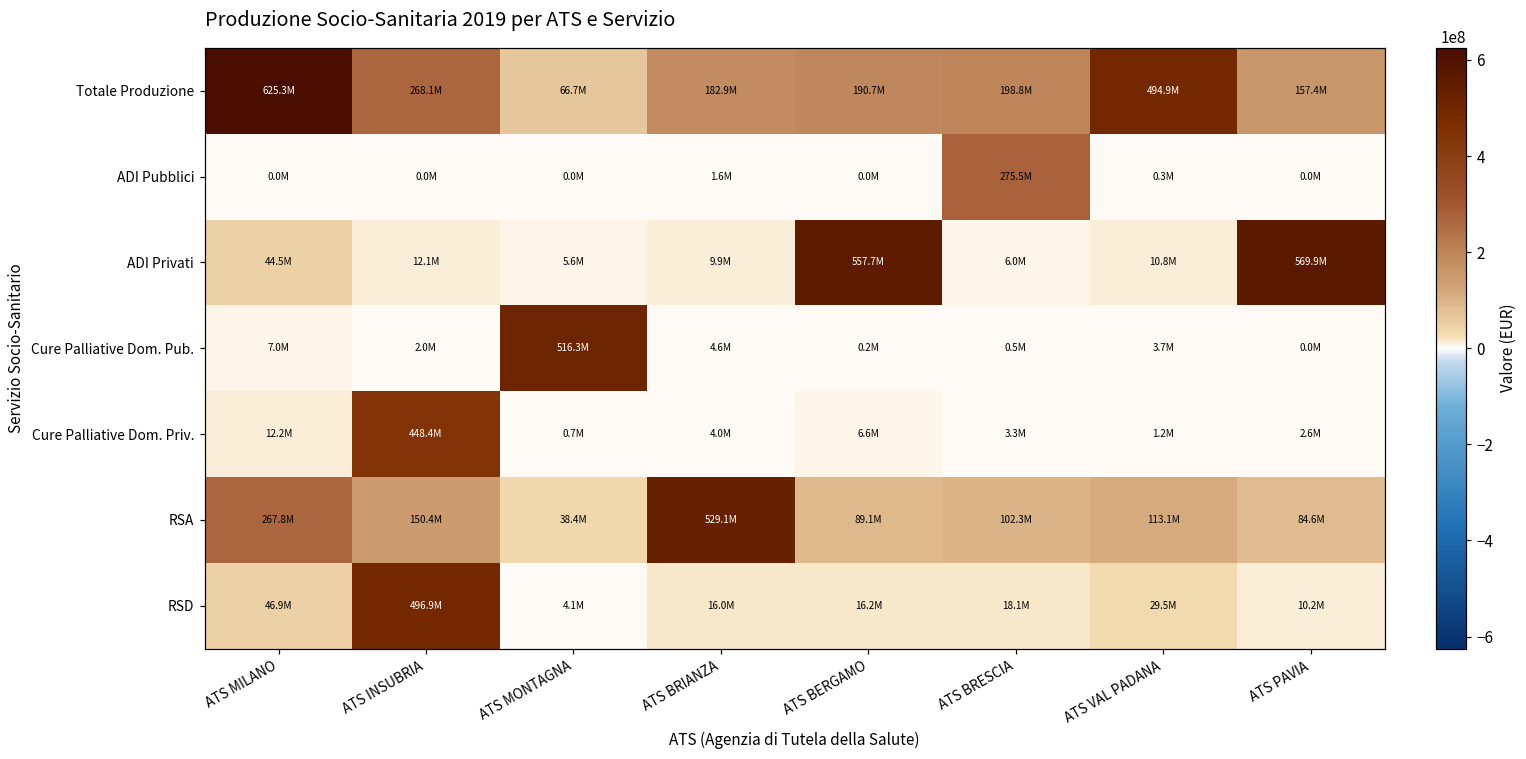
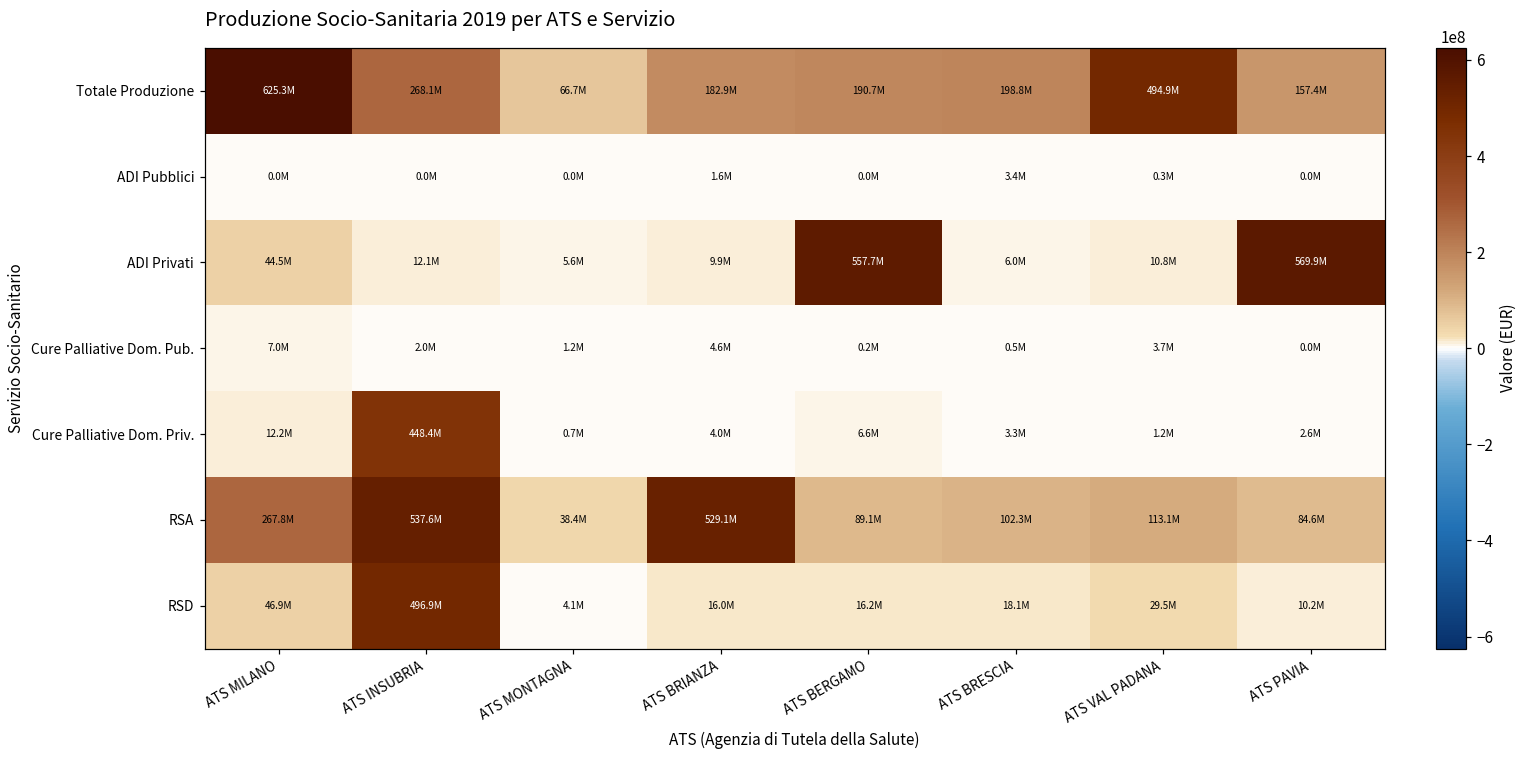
  {
    "Totale Produzione": {
      "ATS MILANO": "625.3M",
      "ATS INSUBRIA": "268.1M",
      "ATS MONTAGNA": "66.7M",
      "ATS BRIANZA": "182.9M",
      "ATS BERGAMO": "190.7M",
      "ATS BRESCIA": "198.8M",
      "ATS VAL PADANA": "494.9M",
      "ATS PAVIA": "157.4M"
    },
    "ADI Pubblici": {
      "ATS MILANO": "0.0M",
      "ATS INSUBRIA": "0.0M",
      "ATS MONTAGNA": "0.0M",
      "ATS BRIANZA": "1.6M",
      "ATS BERGAMO": "0.0M",
-     "ATS BRESCIA": "275.5M",
+     "ATS BRESCIA": "3.4M",
      "ATS VAL PADANA": "0.3M",
      "ATS PAVIA": "0.0M"
    },
    "ADI Privati": {
      "ATS MILANO": "44.5M",
      "ATS INSUBRIA": "12.1M",
      "ATS MONTAGNA": "5.6M",
      "ATS BRIANZA": "9.9M",
      "ATS BERGAMO": "557.7M",
      "ATS BRESCIA": "6.0M",
      "ATS VAL PADANA": "10.8M",
      "ATS PAVIA": "569.9M"
    },
    "Cure Palliative Dom. Pub.": {
      "ATS MILANO": "7.0M",
      "ATS INSUBRIA": "2.0M",
-     "ATS MONTAGNA": "516.3M",
+     "ATS MONTAGNA": "1.2M",
      "ATS BRIANZA": "4.6M",
      "ATS BERGAMO": "0.2M",
      "ATS BRESCIA": "0.5M",
      "ATS VAL PADANA": "3.7M",
      "ATS PAVIA": "0.0M"
    },
    "Cure Palliative Dom. Priv.": {
      "ATS MILANO": "12.2M",
      "ATS INSUBRIA": "448.4M",
      "ATS MONTAGNA": "0.7M",
      "ATS BRIANZA": "4.0M",
      "ATS BERGAMO": "6.6M",
      "ATS BRESCIA": "3.3M",
      "ATS VAL PADANA": "1.2M",
      "ATS PAVIA": "2.6M"
    },
    "RSA": {
      "ATS MILANO": "267.8M",
-     "ATS INSUBRIA": "150.4M",
+     "ATS INSUBRIA": "537.6M",
      "ATS MONTAGNA": "38.4M",
      "ATS BRIANZA": "529.1M",
      "ATS BERGAMO": "89.1M",
      "ATS BRESCIA": "102.3M",
      "ATS VAL PADANA": "113.1M",
      "ATS PAVIA": "84.6M"
    },
    "RSD": {
      "ATS MILANO": "46.9M",
      "ATS INSUBRIA": "496.9M",
      "ATS MONTAGNA": "4.1M",
      "ATS BRIANZA": "16.0M",
      "ATS BERGAMO": "16.2M",
      "ATS BRESCIA": "18.1M",
      "ATS VAL PADANA": "29.5M",
      "ATS PAVIA": "10.2M"
    }
  }
